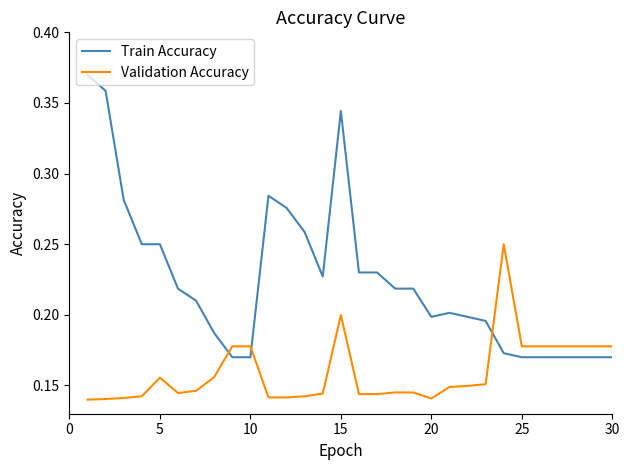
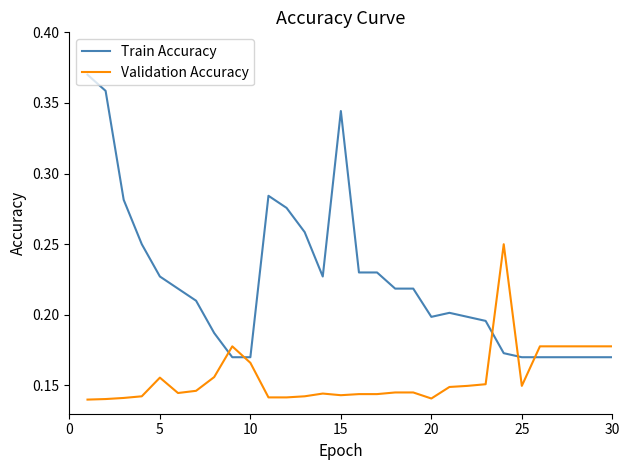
  {
    "Train Accuracy": {
-     "5": 0.250,
+     "5": 0.227,
      "10": 0.170,
      "15": 0.344,
      "20": 0.199,
      "25": 0.170,
      "30": 0.170
    },
    "Validation Accuracy": {
      "5": 0.156,
-     "10": 0.178,
-     "15": 0.200,
+     "10": 0.166,
+     "15": 0.143,
      "20": 0.141,
-     "25": 0.178,
+     "25": 0.150,
      "30": 0.178
    }
  }
